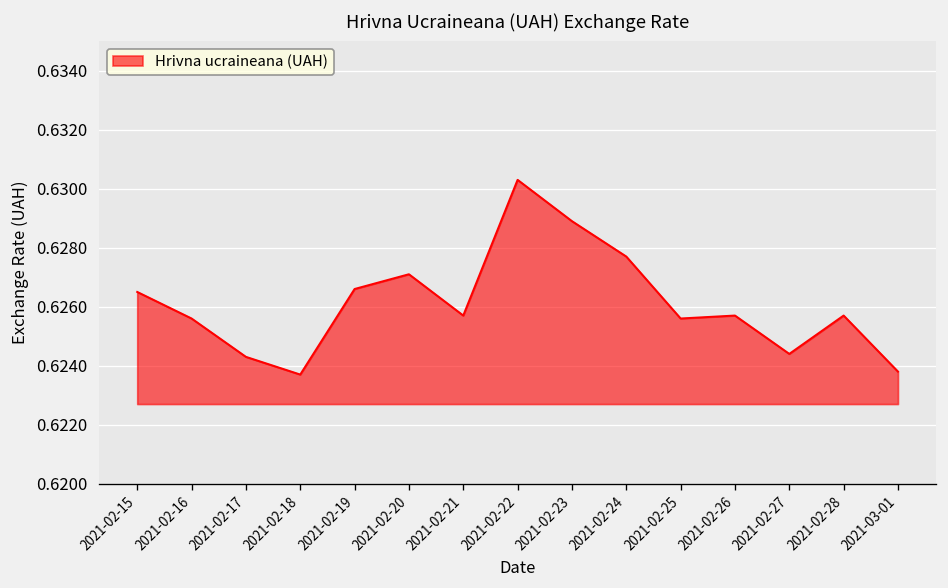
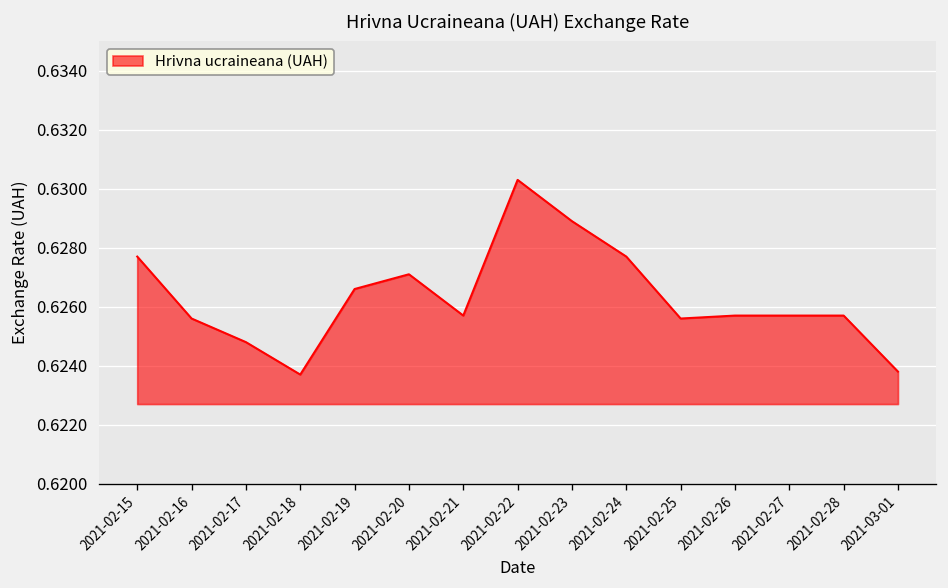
  {
-   "2021-02-15": 0.6265,
+   "2021-02-15": 0.6277,
    "2021-02-16": 0.6256,
-   "2021-02-17": 0.6243,
+   "2021-02-17": 0.6248,
    "2021-02-18": 0.6237,
    "2021-02-19": 0.6266,
    "2021-02-20": 0.6271,
    "2021-02-21": 0.6257,
    "2021-02-22": 0.6303,
    "2021-02-23": 0.6289,
    "2021-02-24": 0.6277,
    "2021-02-25": 0.6256,
    "2021-02-26": 0.6257,
-   "2021-02-27": 0.6244,
+   "2021-02-27": 0.6257,
    "2021-02-28": 0.6257,
    "2021-03-01": 0.6238
  }
